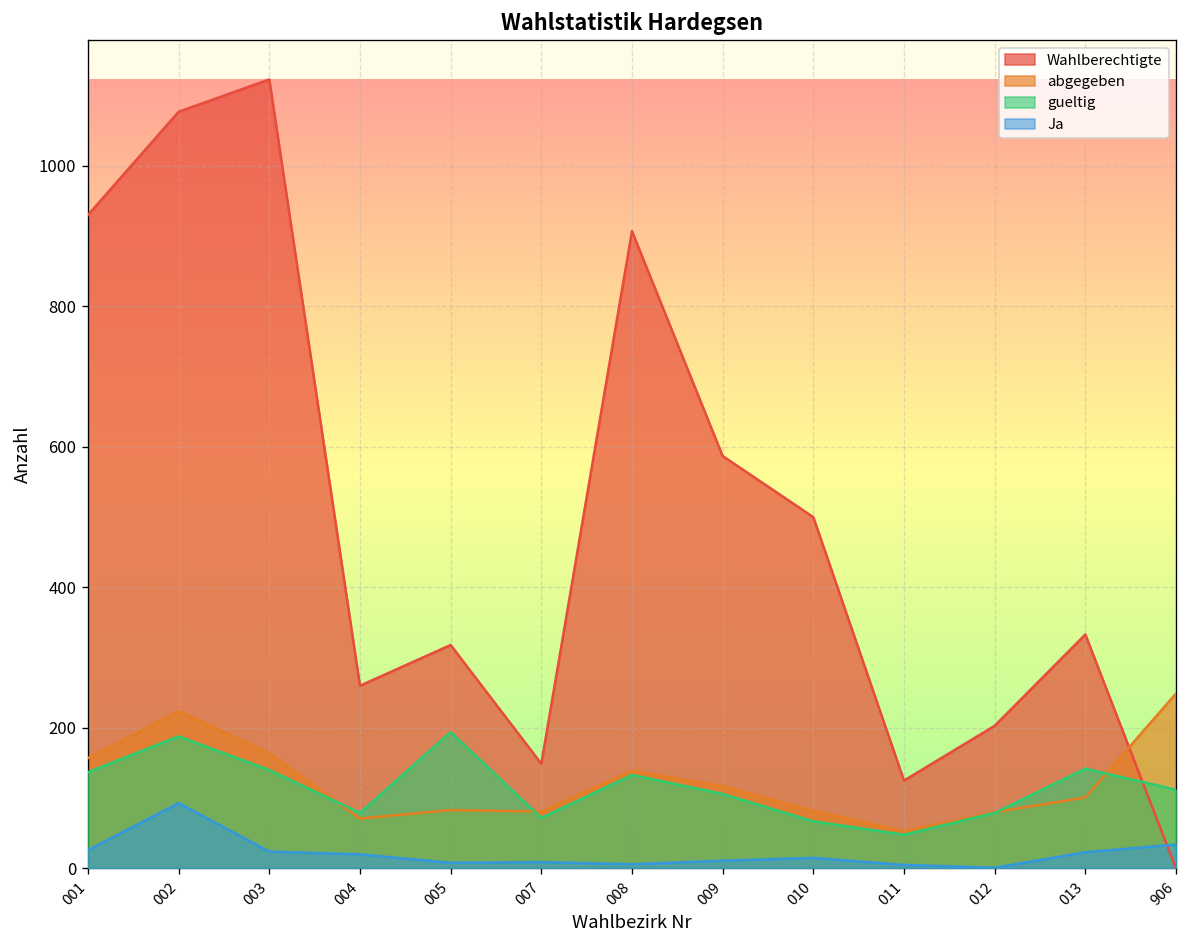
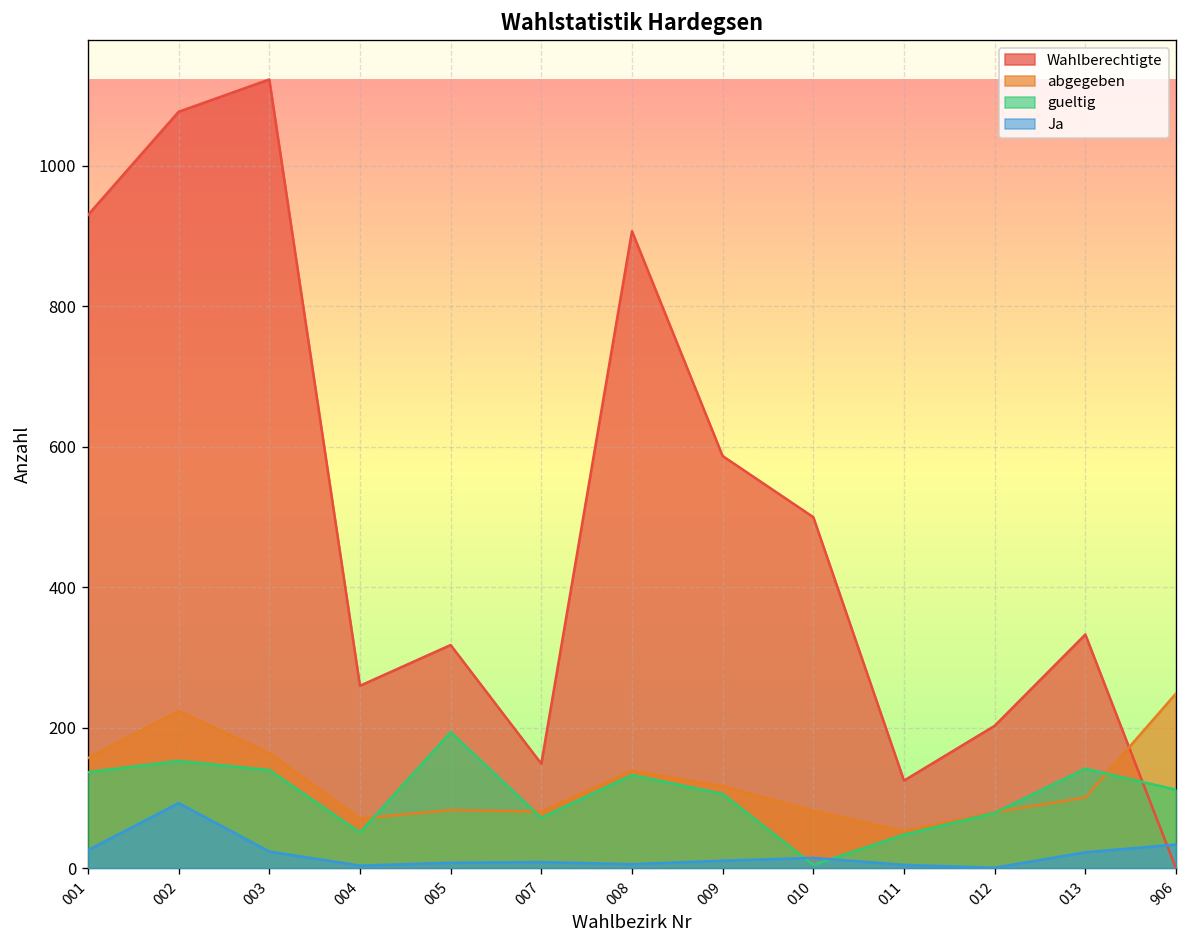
  {
    "gueltig": {
      "001": 140,
-     "002": 190,
+     "002": 150,
      "003": 140,
-     "004": 80,
+     "004": 50,
      "005": 190,
      "007": 70,
      "008": 130,
      "009": 110,
-     "010": 70,
+     "010": 10,
      "011": 50,
      "013": 140,
      "906": 110
    },
    "Ja": {
      "001": 30,
      "002": 90,
      "003": 20,
-     "004": 20,
+     "004": 0,
      "005": 10,
      "007": 10,
      "008": 10,
      "009": 10,
      "010": 20,
      "011": 10,
      "012": 0,
      "013": 20,
      "906": 30
    }
  }
